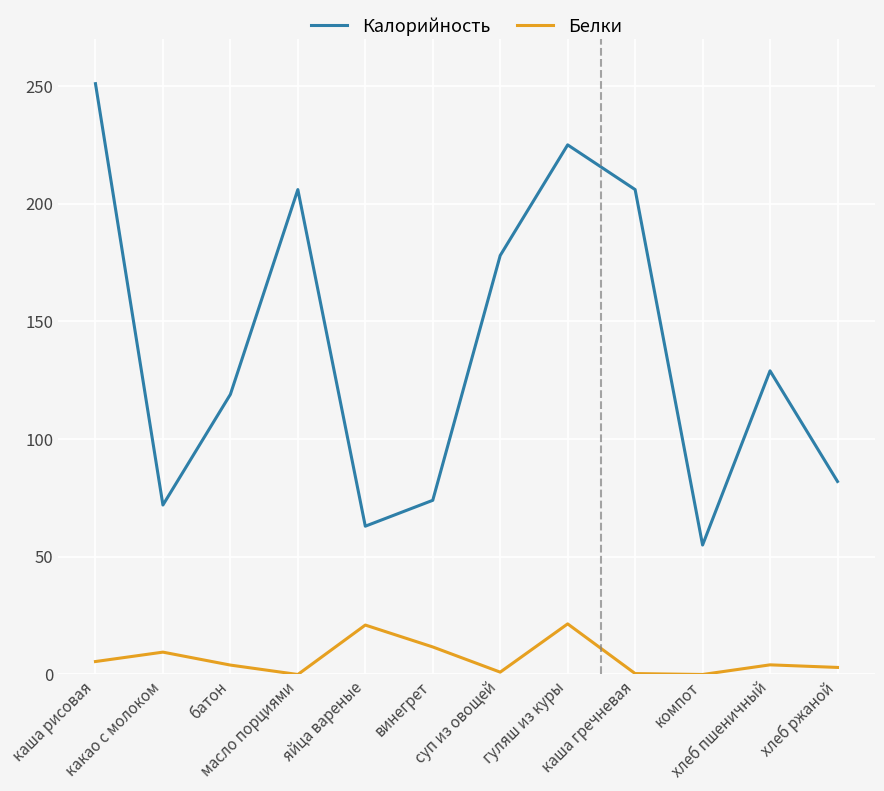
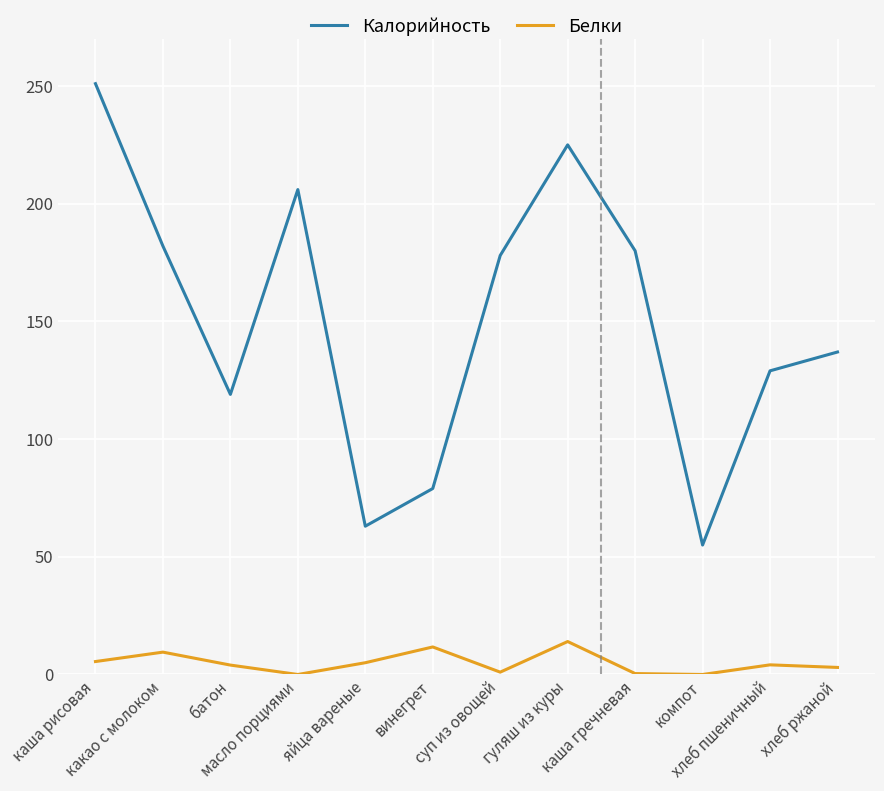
  {
    "Калорийность": {
      "каша рисовая": 251,
-     "какао с молоком": 72,
+     "какао с молоком": 182,
      "батон": 119,
      "масло порциями": 206,
      "яйца вареные": 63,
-     "винегрет": 74,
+     "винегрет": 79,
      "суп из овощей": 178,
      "гуляш из куры": 225,
-     "каша гречневая": 206,
+     "каша гречневая": 180,
      "компот": 55,
      "хлеб пшеничный": 129,
-     "хлеб ржаной": 82
+     "хлеб ржаной": 137
    },
    "Белки": {
      "каша рисовая": 6,
      "какао с молоком": 10,
      "батон": 4,
      "масло порциями": 0,
-     "яйца вареные": 21,
+     "яйца вареные": 5,
      "винегрет": 12,
      "суп из овощей": 1,
-     "гуляш из куры": 22,
+     "гуляш из куры": 14,
      "каша гречневая": 0,
      "компот": 0,
      "хлеб пшеничный": 4,
      "хлеб ржаной": 3
    }
  }
